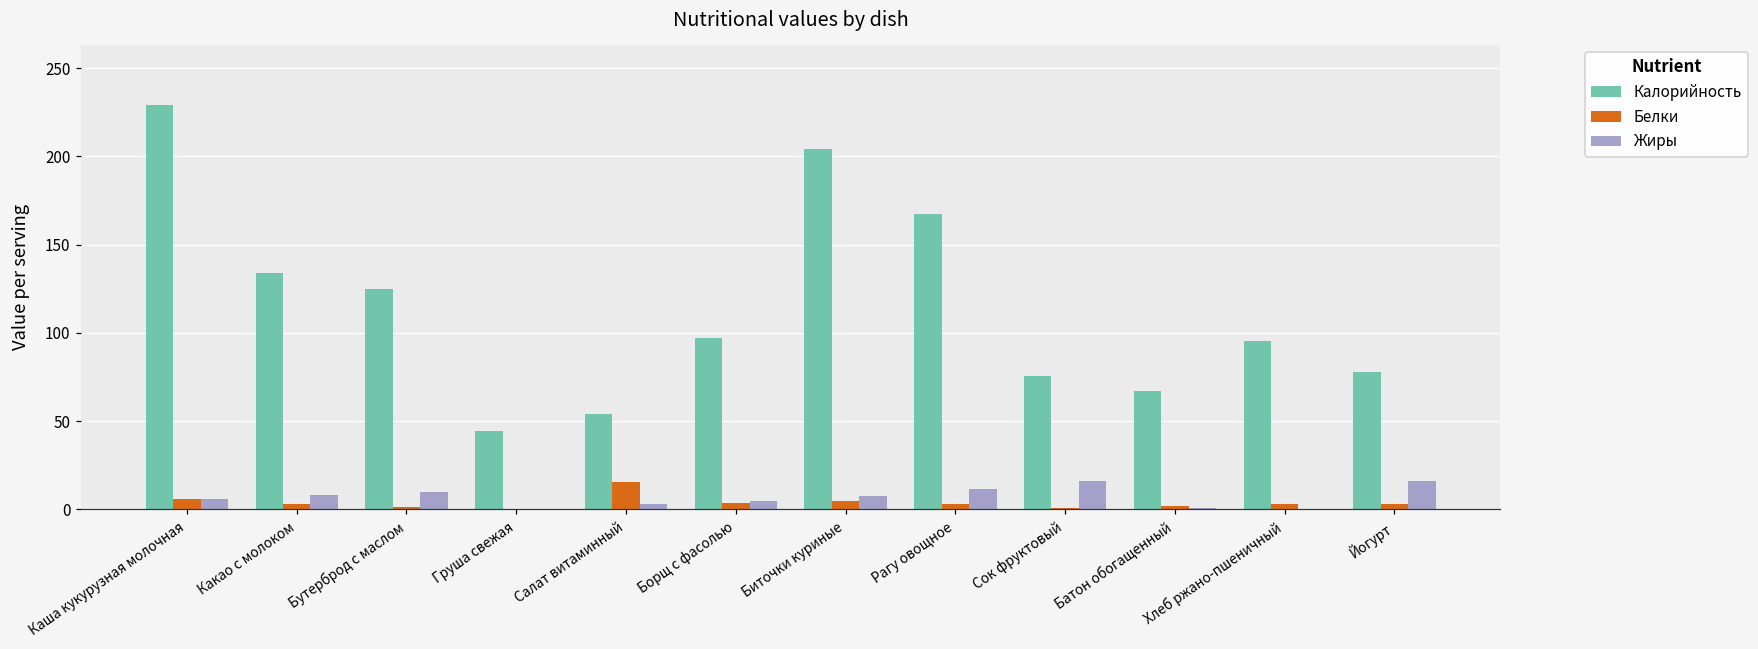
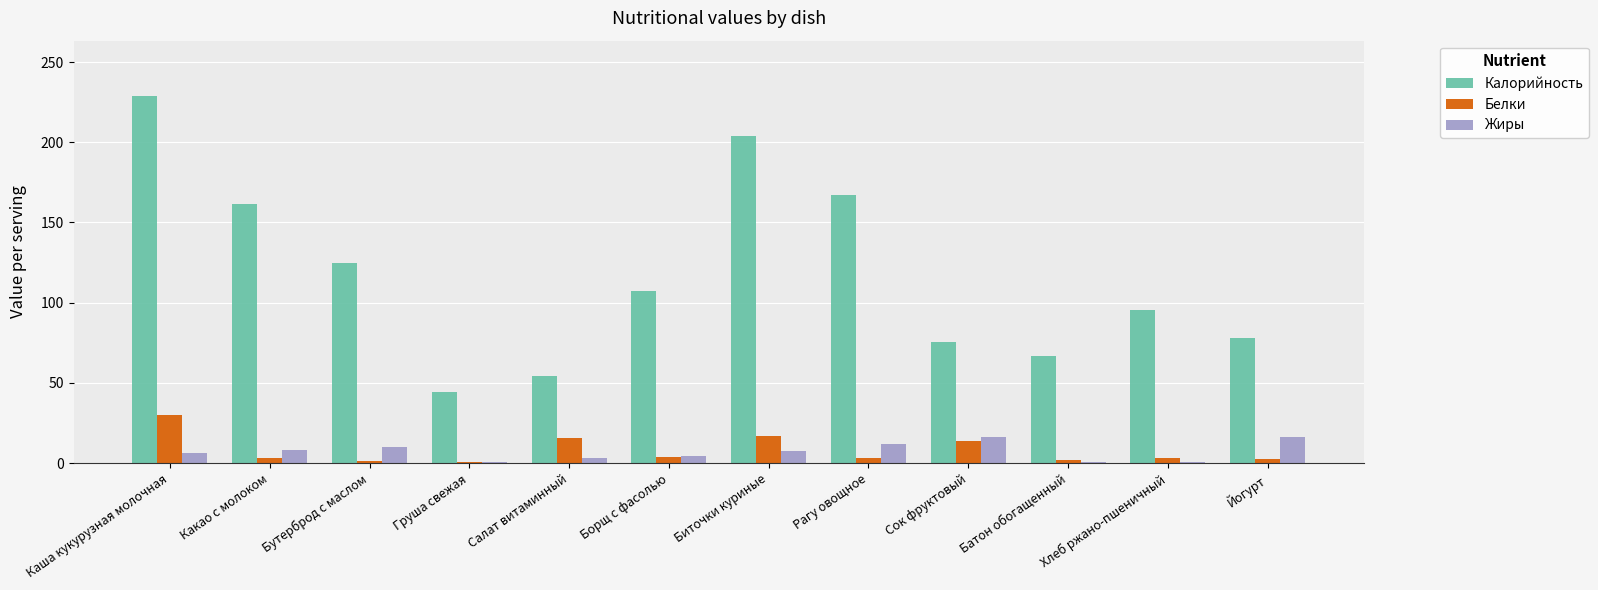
  {
    "Калорийность": {
      "Каша кукурузная молочная": 229,
-     "Какао с молоком": 134,
+     "Какао с молоком": 162,
      "Бутерброд с маслом": 125,
      "Груша свежая": 44,
      "Салат витаминный": 54,
-     "Борщ с фасолью": 97,
+     "Борщ с фасолью": 107,
      "Биточки куриные": 204,
      "Рагу овощное": 167,
      "Сок фруктовый": 76,
      "Батон обогащенный": 67,
      "Хлеб ржано-пшеничный": 95,
      "Йогурт": 78
    },
    "Белки": {
-     "Каша кукурузная молочная": 6,
+     "Каша кукурузная молочная": 30,
      "Какао с молоком": 3,
      "Салат витаминный": 16,
      "Борщ с фасолью": 4,
-     "Биточки куриные": 5,
+     "Биточки куриные": 17,
      "Рагу овощное": 3,
-     "Сок фруктовый": 1,
+     "Сок фруктовый": 14,
      "Батон обогащенный": 2,
      "Хлеб ржано-пшеничный": 3,
      "Йогурт": 3
    },
    "Жиры": {
      "Каша кукурузная молочная": 6,
      "Какао с молоком": 8,
      "Бутерброд с маслом": 10,
      "Салат витаминный": 3,
      "Борщ с фасолью": 5,
      "Биточки куриные": 8,
      "Рагу овощное": 12,
      "Сок фруктовый": 16,
      "Йогурт": 16
    }
  }
